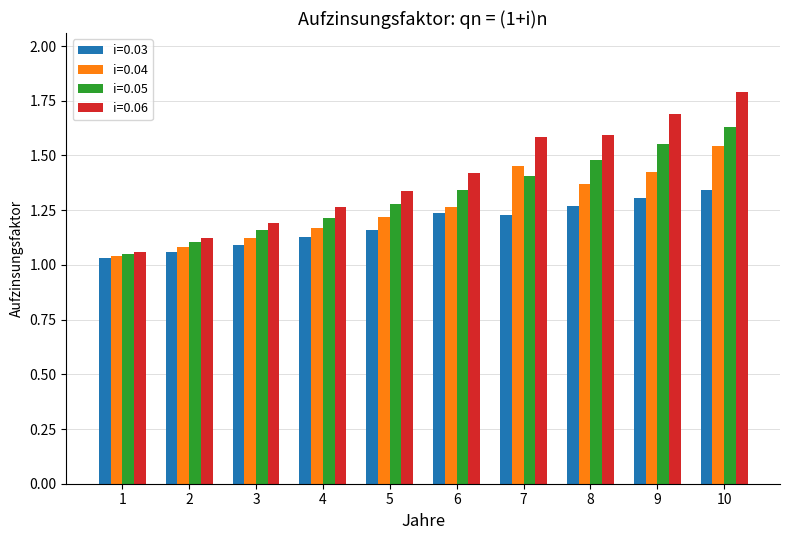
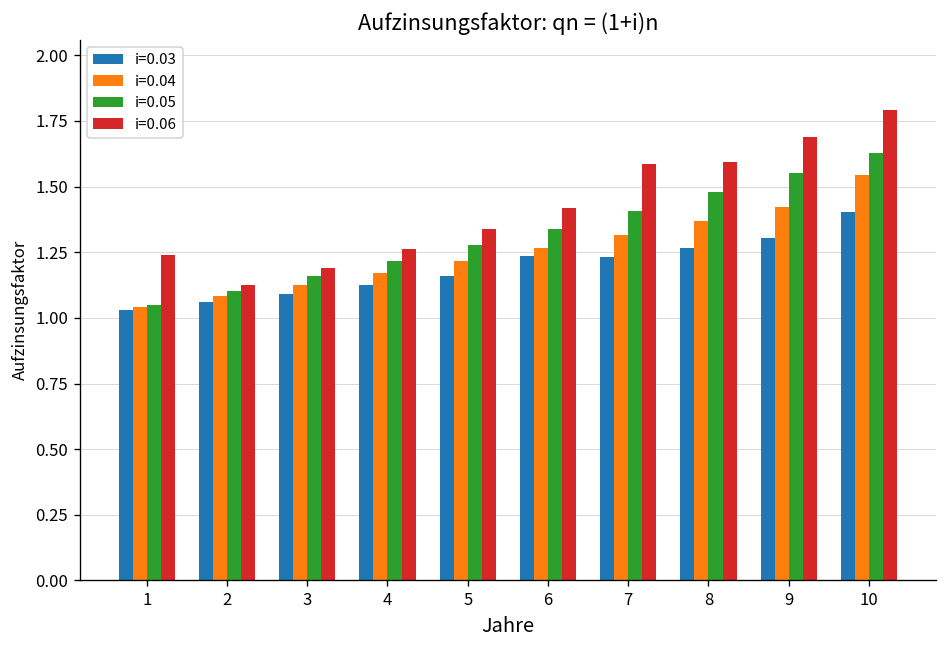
  {
    "i=0.03": {
      "1": 1.03,
      "2": 1.06,
      "3": 1.09,
      "4": 1.13,
      "5": 1.16,
      "6": 1.24,
      "7": 1.23,
      "8": 1.27,
      "9": 1.30,
-     "10": 1.34
+     "10": 1.40
    },
    "i=0.04": {
      "1": 1.04,
      "2": 1.08,
      "3": 1.12,
      "4": 1.17,
      "5": 1.22,
      "6": 1.27,
-     "7": 1.45,
+     "7": 1.32,
      "8": 1.37,
      "9": 1.42,
      "10": 1.54
    },
    "i=0.05": {
      "1": 1.05,
      "2": 1.10,
      "3": 1.16,
      "4": 1.22,
      "5": 1.28,
      "6": 1.34,
      "7": 1.41,
      "8": 1.48,
      "9": 1.55,
      "10": 1.63
    },
    "i=0.06": {
-     "1": 1.06,
+     "1": 1.24,
      "2": 1.12,
      "3": 1.19,
      "4": 1.26,
      "5": 1.34,
      "6": 1.42,
      "7": 1.58,
      "8": 1.59,
      "9": 1.69,
      "10": 1.79
    }
  }
